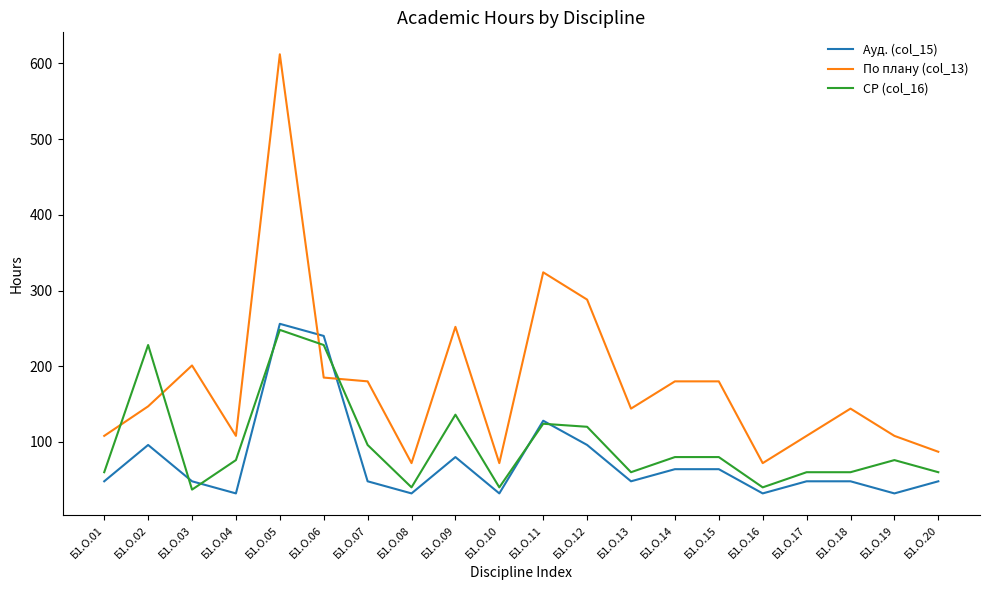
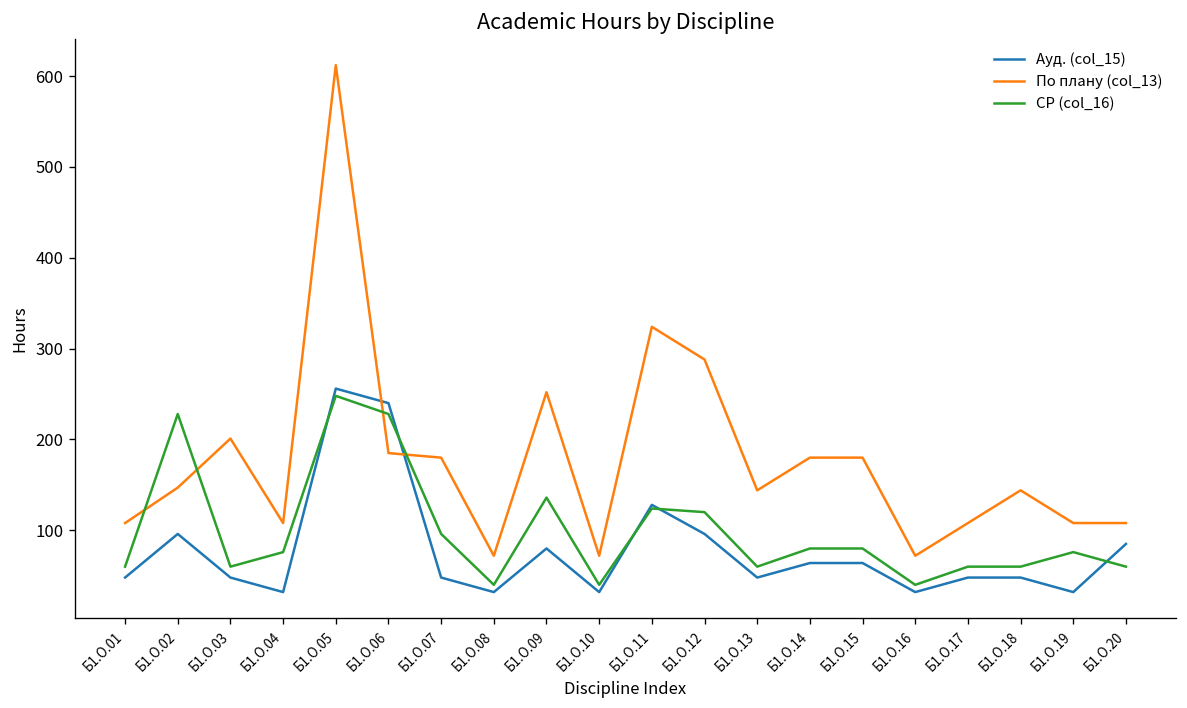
  {
    "Ауд. (col_15)": {
      "Б1.О.01": 50,
      "Б1.О.02": 100,
      "Б1.О.03": 50,
      "Б1.О.04": 30,
      "Б1.О.05": 260,
      "Б1.О.06": 240,
      "Б1.О.07": 50,
      "Б1.О.08": 30,
      "Б1.О.09": 80,
      "Б1.О.10": 30,
      "Б1.О.11": 130,
      "Б1.О.12": 100,
      "Б1.О.13": 50,
      "Б1.О.14": 60,
      "Б1.О.15": 60,
      "Б1.О.16": 30,
      "Б1.О.17": 50,
      "Б1.О.18": 50,
      "Б1.О.19": 30,
-     "Б1.О.20": 50
+     "Б1.О.20": 90
    },
    "По плану (col_13)": {
      "Б1.О.01": 110,
      "Б1.О.02": 150,
      "Б1.О.03": 200,
      "Б1.О.04": 110,
      "Б1.О.05": 610,
      "Б1.О.06": 190,
      "Б1.О.07": 180,
      "Б1.О.08": 70,
      "Б1.О.09": 250,
      "Б1.О.10": 70,
      "Б1.О.11": 320,
      "Б1.О.12": 290,
      "Б1.О.13": 140,
      "Б1.О.14": 180,
      "Б1.О.15": 180,
      "Б1.О.16": 70,
      "Б1.О.17": 110,
      "Б1.О.18": 140,
      "Б1.О.19": 110,
-     "Б1.О.20": 90
+     "Б1.О.20": 110
    },
    "СР (col_16)": {
      "Б1.О.01": 60,
      "Б1.О.02": 230,
-     "Б1.О.03": 40,
+     "Б1.О.03": 60,
      "Б1.О.04": 80,
      "Б1.О.05": 250,
      "Б1.О.06": 230,
      "Б1.О.07": 100,
      "Б1.О.08": 40,
      "Б1.О.09": 140,
      "Б1.О.10": 40,
      "Б1.О.11": 120,
      "Б1.О.12": 120,
      "Б1.О.13": 60,
      "Б1.О.14": 80,
      "Б1.О.15": 80,
      "Б1.О.16": 40,
      "Б1.О.17": 60,
      "Б1.О.18": 60,
      "Б1.О.19": 80,
      "Б1.О.20": 60
    }
  }
